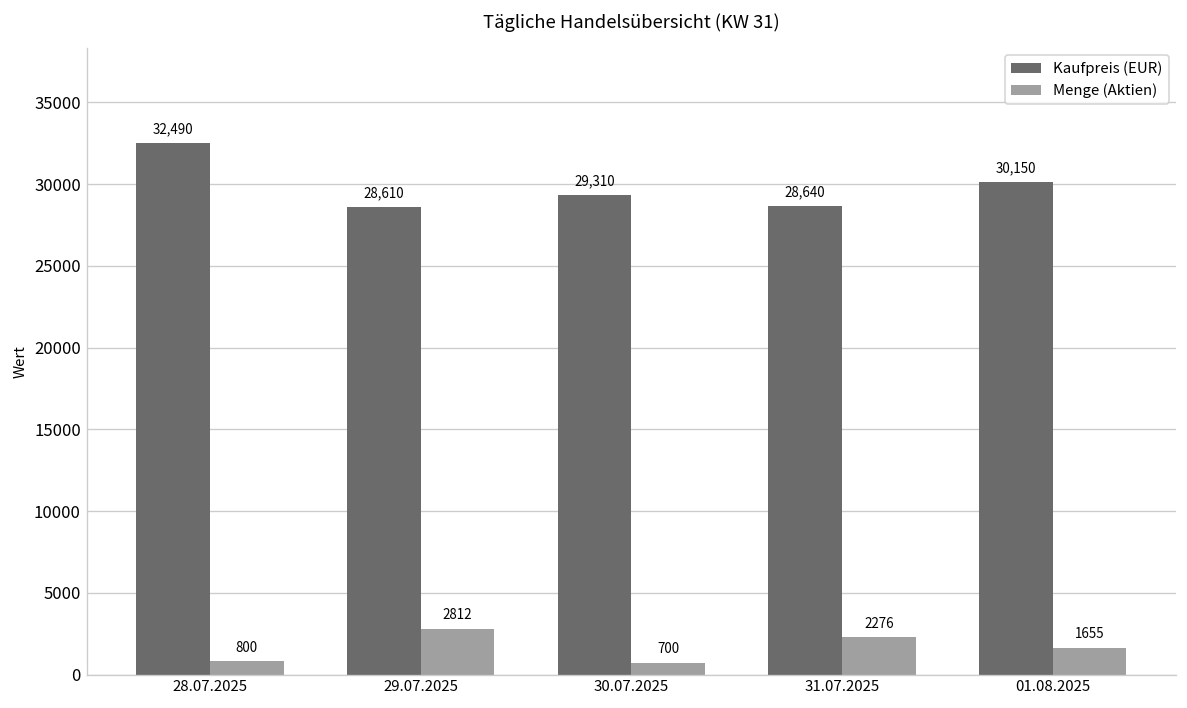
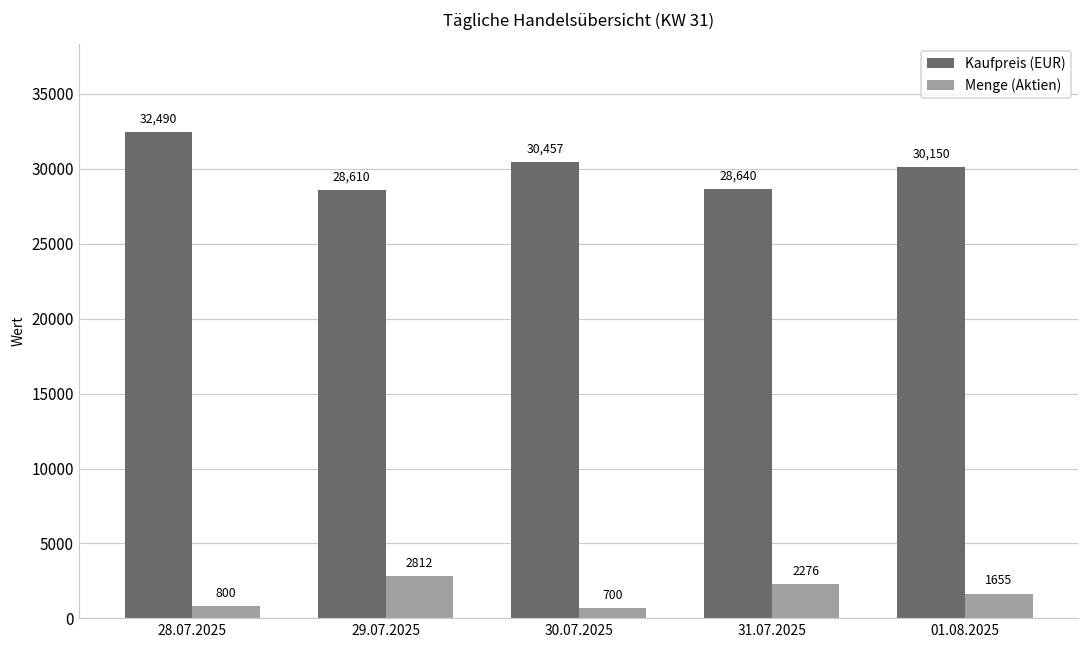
  {
    "Kaufpreis (EUR)": {
      "28.07.2025": "32,490",
      "29.07.2025": "28,610",
-     "30.07.2025": "29,310",
+     "30.07.2025": "30,457",
      "31.07.2025": "28,640"
    },
    "Menge (Aktien)": {
      "28.07.2025": "800",
      "29.07.2025": "2812",
      "30.07.2025": "700",
      "31.07.2025": "2276",
      "01.08.2025": "1655"
    }
  }
